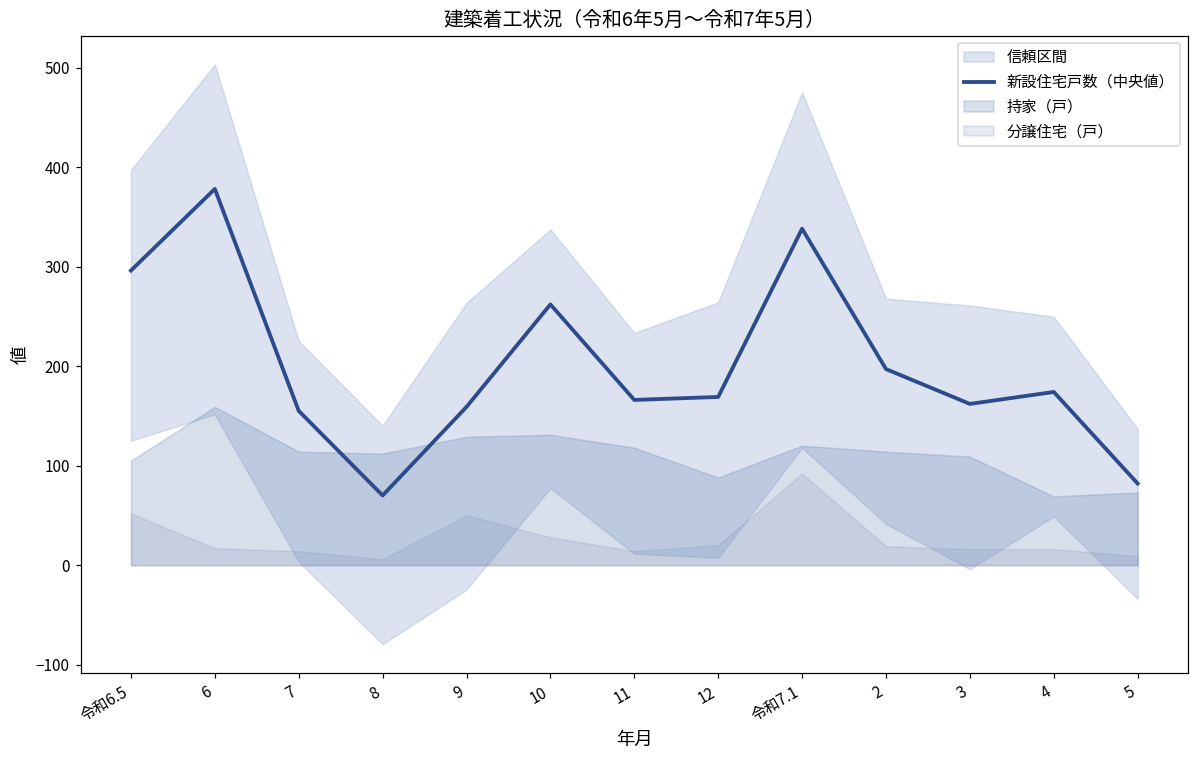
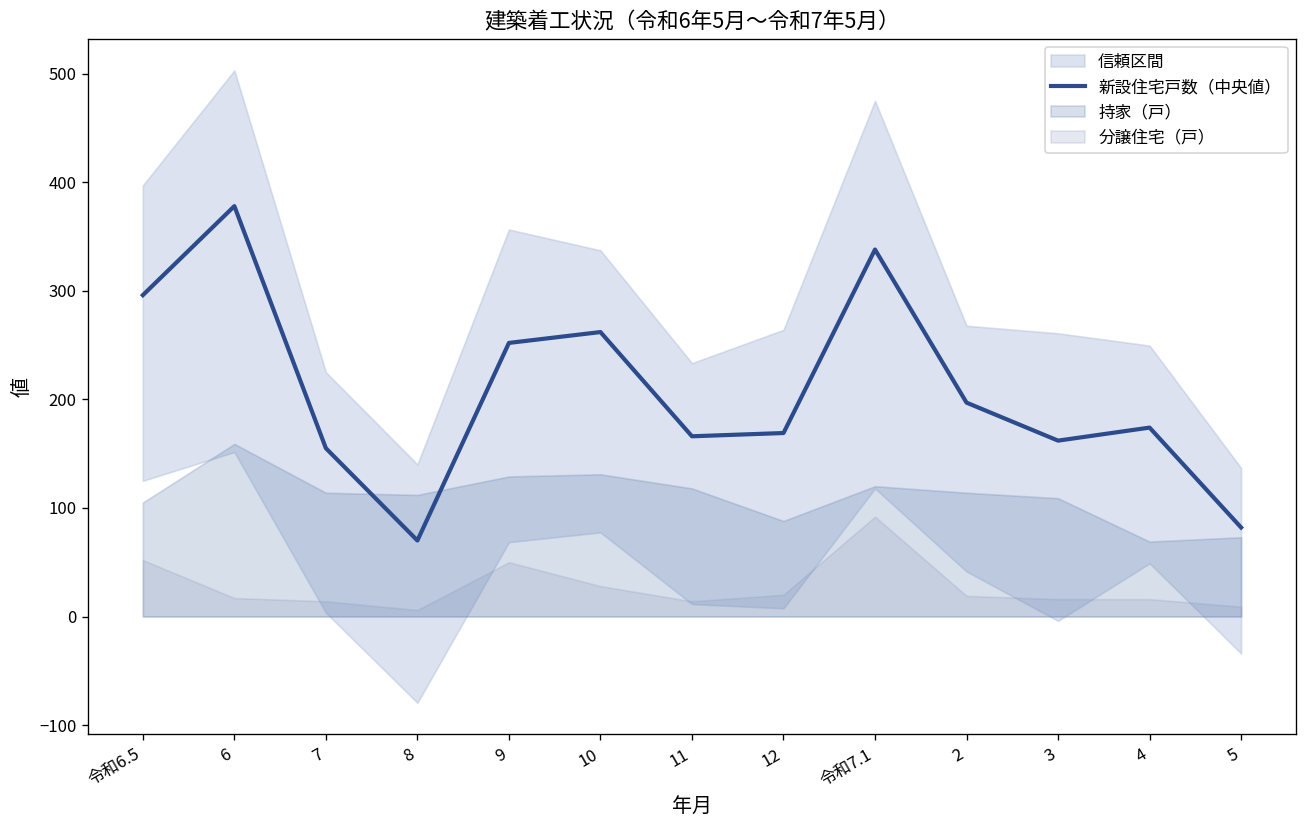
  {
    "新設住宅戸数（中央値）": {
      "令和6.5": 300,
      "6": 380,
      "7": 160,
      "8": 70,
-     "9": 160,
+     "9": 250,
      "10": 260,
      "11": 170,
      "12": 170,
      "令和7.1": 340,
      "2": 200,
      "3": 160,
      "4": 170,
      "5": 80
    }
  }
